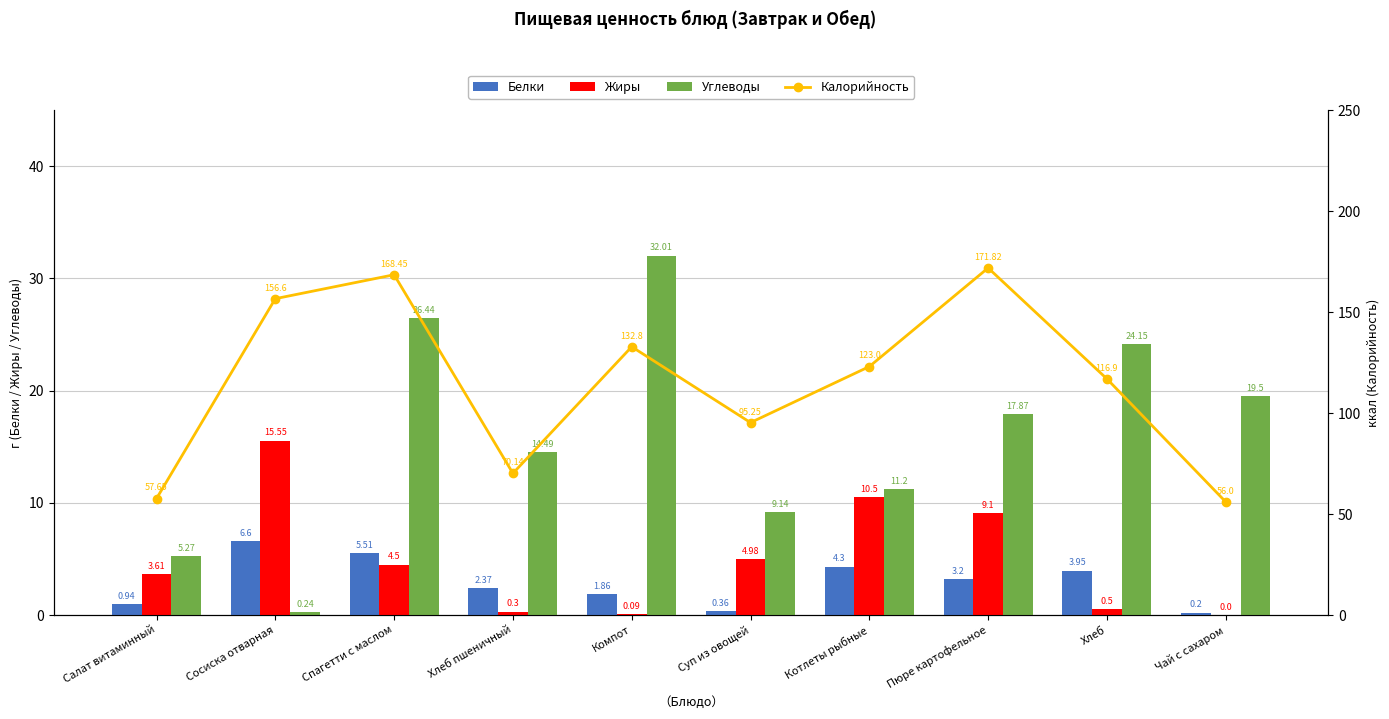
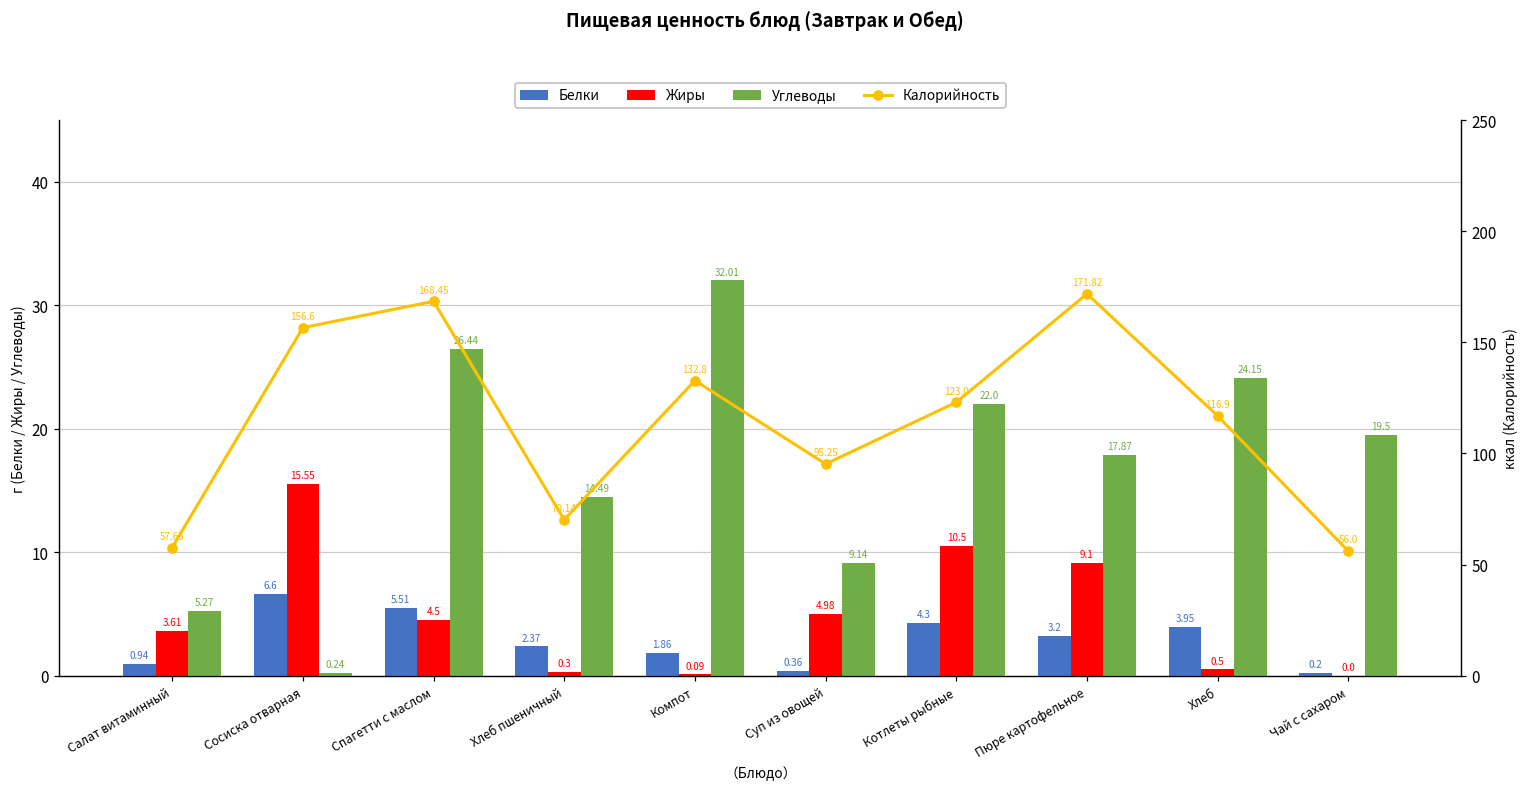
  {
    "Белки": {
      "Салат витаминный": 0.94,
      "Сосиска отварная": 6.6,
      "Спагетти с маслом": 5.51,
      "Хлеб пшеничный": 2.37,
      "Компот": 1.86,
      "Суп из овощей": 0.36,
      "Котлеты рыбные": 4.3,
      "Пюре картофельное": 3.2,
      "Хлеб": 3.95,
      "Чай с сахаром": 0.2
    },
    "Жиры": {
      "Салат витаминный": 3.61,
      "Сосиска отварная": 15.55,
      "Спагетти с маслом": 4.5,
      "Хлеб пшеничный": 0.3,
      "Компот": 0.09,
      "Суп из овощей": 4.98,
      "Котлеты рыбные": 10.5,
      "Пюре картофельное": 9.1,
      "Хлеб": 0.5,
      "Чай с сахаром": 0.0
    },
    "Углеводы": {
      "Салат витаминный": 5.27,
      "Сосиска отварная": 0.24,
      "Спагетти с маслом": 26.44,
      "Хлеб пшеничный": 14.49,
      "Компот": 32.01,
      "Суп из овощей": 9.14,
-     "Котлеты рыбные": 11.2,
+     "Котлеты рыбные": 22.0,
      "Пюре картофельное": 17.87,
      "Хлеб": 24.15,
      "Чай с сахаром": 19.5
    },
    "Калорийность": {
      "Салат витаминный": 57.65,
      "Сосиска отварная": 156.6,
      "Спагетти с маслом": 168.45,
      "Хлеб пшеничный": 70.14,
      "Компот": 132.8,
      "Суп из овощей": 95.25,
      "Котлеты рыбные": 123.0,
      "Пюре картофельное": 171.82,
      "Хлеб": 116.9,
      "Чай с сахаром": 56.0
    }
  }
